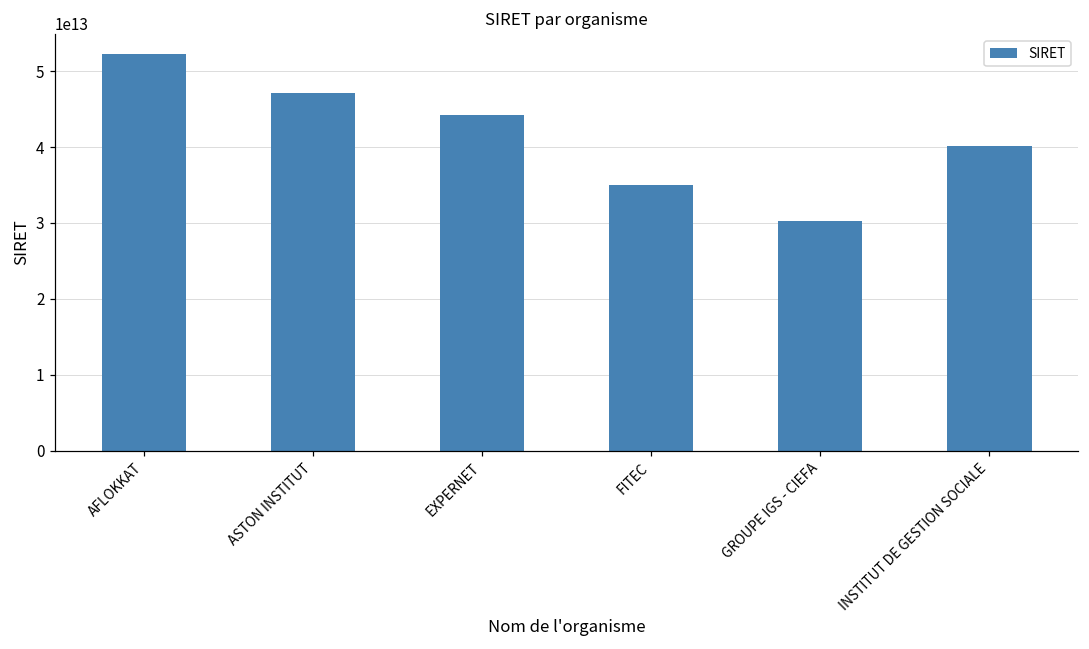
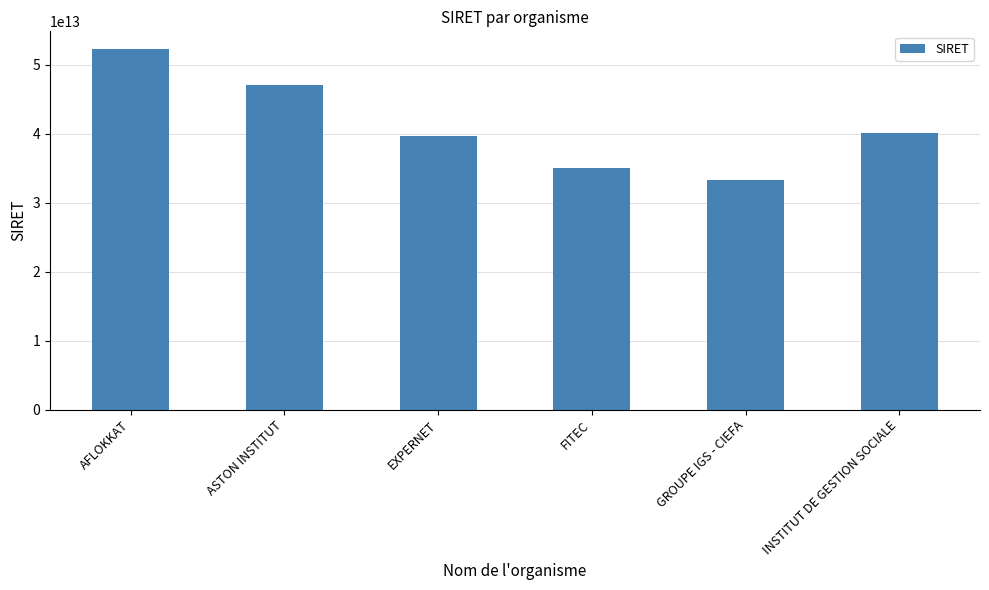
  {
    "AFLOKKAT": 52000000000000,
    "ASTON INSTITUT": 47000000000000,
-   "EXPERNET": 44000000000000,
+   "EXPERNET": 40000000000000,
    "FITEC": 35000000000000,
-   "GROUPE IGS - CIEFA": 30000000000000,
+   "GROUPE IGS - CIEFA": 33000000000000,
    "INSTITUT DE GESTION SOCIALE": 40000000000000
  }
